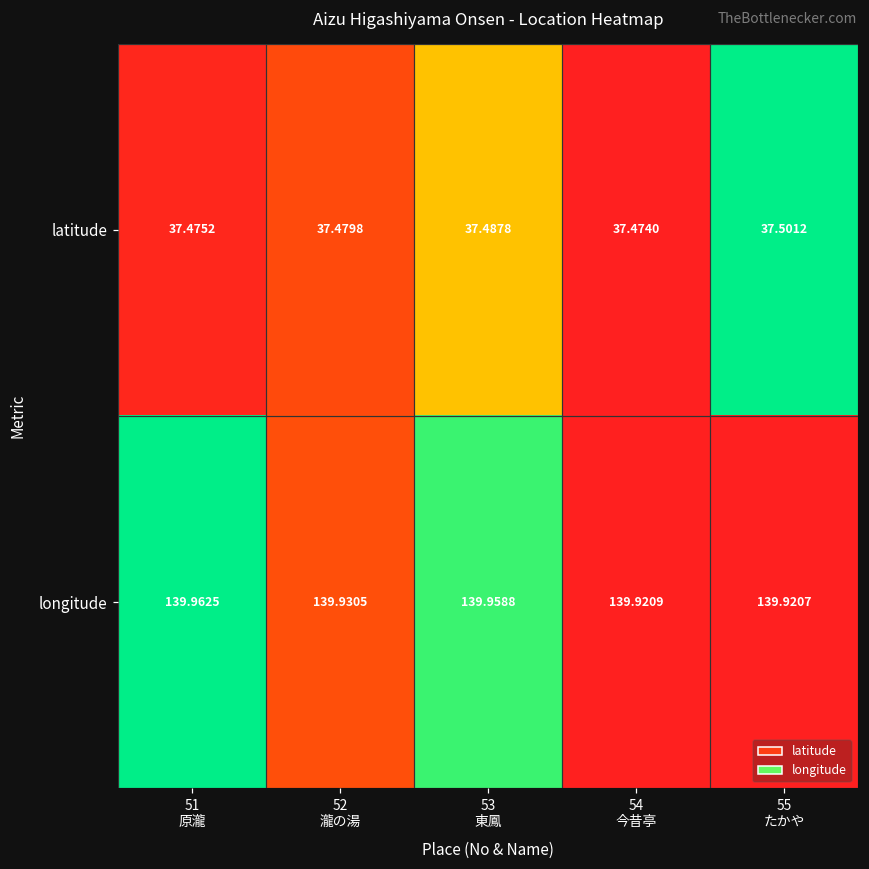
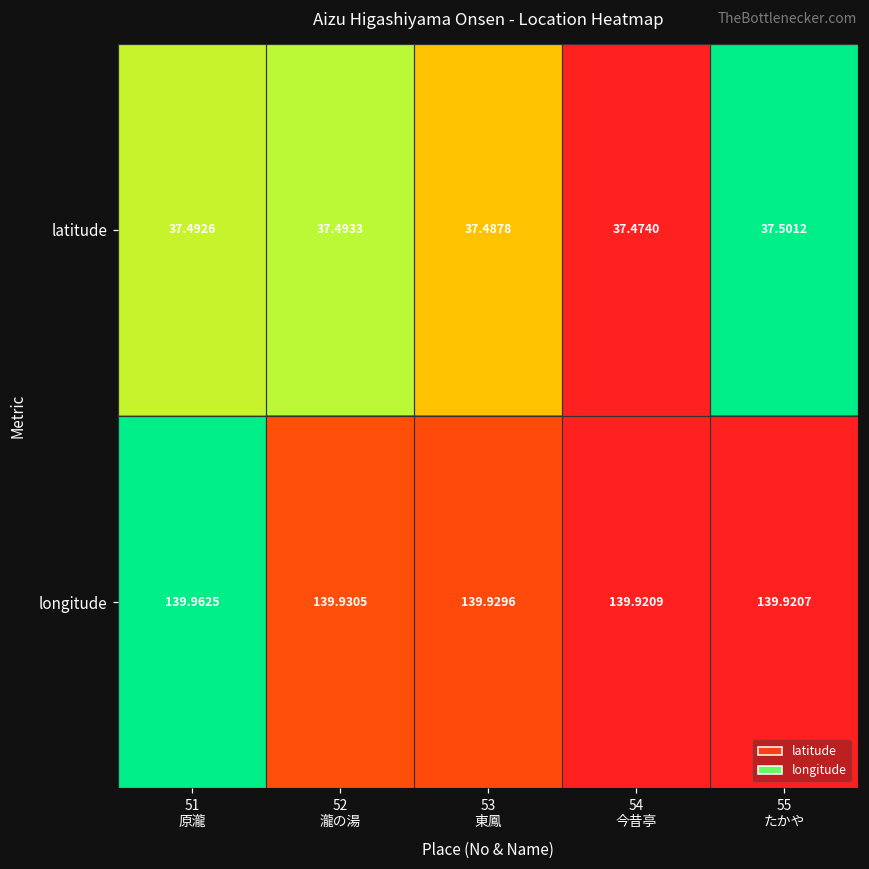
  {
    "latitude": {
-     "51 原瀧": 37.4752,
-     "52 瀧の湯": 37.4798,
+     "51 原瀧": 37.4926,
+     "52 瀧の湯": 37.4933,
      "53 東鳳": 37.4878,
      "54 今昔亭": 37.4740,
      "55 たかや": 37.5012
    },
    "longitude": {
      "51 原瀧": 139.9625,
      "52 瀧の湯": 139.9305,
-     "53 東鳳": 139.9588,
+     "53 東鳳": 139.9296,
      "54 今昔亭": 139.9209,
      "55 たかや": 139.9207
    }
  }
